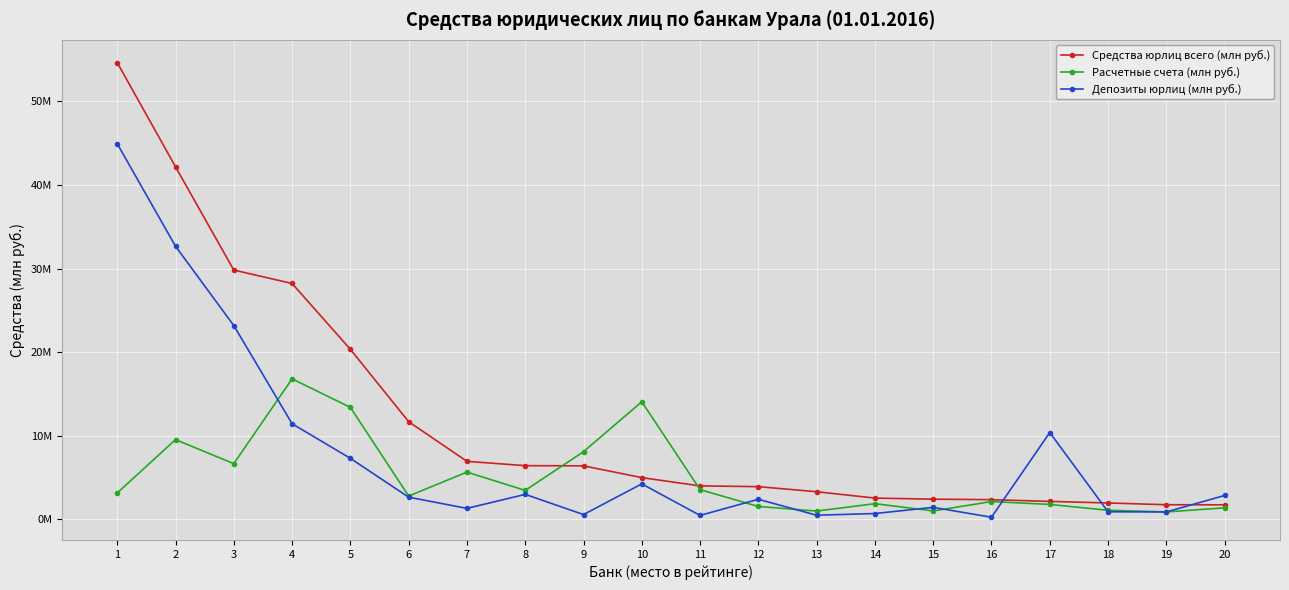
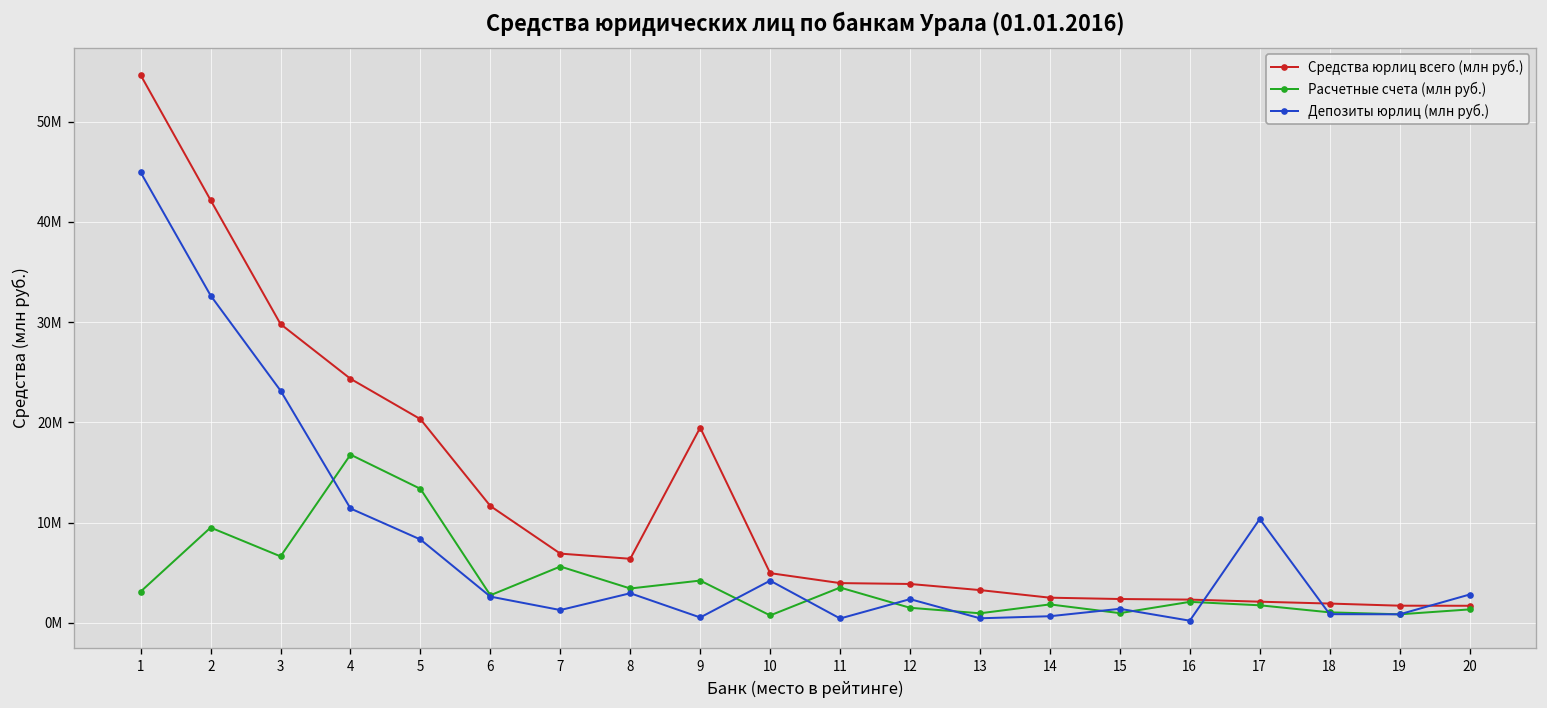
  {
    "Средства юрлиц всего (млн руб.)": {
      "1": 55000000,
      "2": 42000000,
      "3": 30000000,
-     "4": 28000000,
+     "4": 24000000,
      "5": 20000000,
      "6": 12000000,
      "7": 7000000,
      "8": 6000000,
-     "9": 6000000,
+     "9": 19000000,
      "10": 5000000,
      "11": 4000000,
      "12": 4000000,
      "13": 3000000,
      "14": 3000000,
      "15": 2000000,
      "17": 2000000,
      "18": 2000000,
      "19": 2000000,
      "20": 2000000
    },
    "Расчетные счета (млн руб.)": {
      "1": 3000000,
      "2": 10000000,
      "3": 7000000,
      "4": 17000000,
      "5": 13000000,
      "7": 6000000,
      "8": 3000000,
-     "9": 8000000,
-     "10": 14000000,
+     "9": 4000000,
+     "10": 1000000,
      "11": 4000000,
      "12": 2000000,
      "13": 1000000,
      "14": 2000000,
      "15": 1000000,
      "17": 2000000,
      "20": 1000000
    },
    "Депозиты юрлиц (млн руб.)": {
      "1": 45000000,
      "2": 33000000,
      "3": 23000000,
      "4": 11000000,
-     "5": 7000000,
+     "5": 8000000,
      "7": 1000000,
      "8": 3000000,
      "9": 1000000,
      "10": 4000000,
      "11": 0,
      "12": 2000000,
      "13": 0,
      "14": 1000000,
      "15": 1000000,
      "16": 0,
      "17": 10000000,
      "20": 3000000
    }
  }
